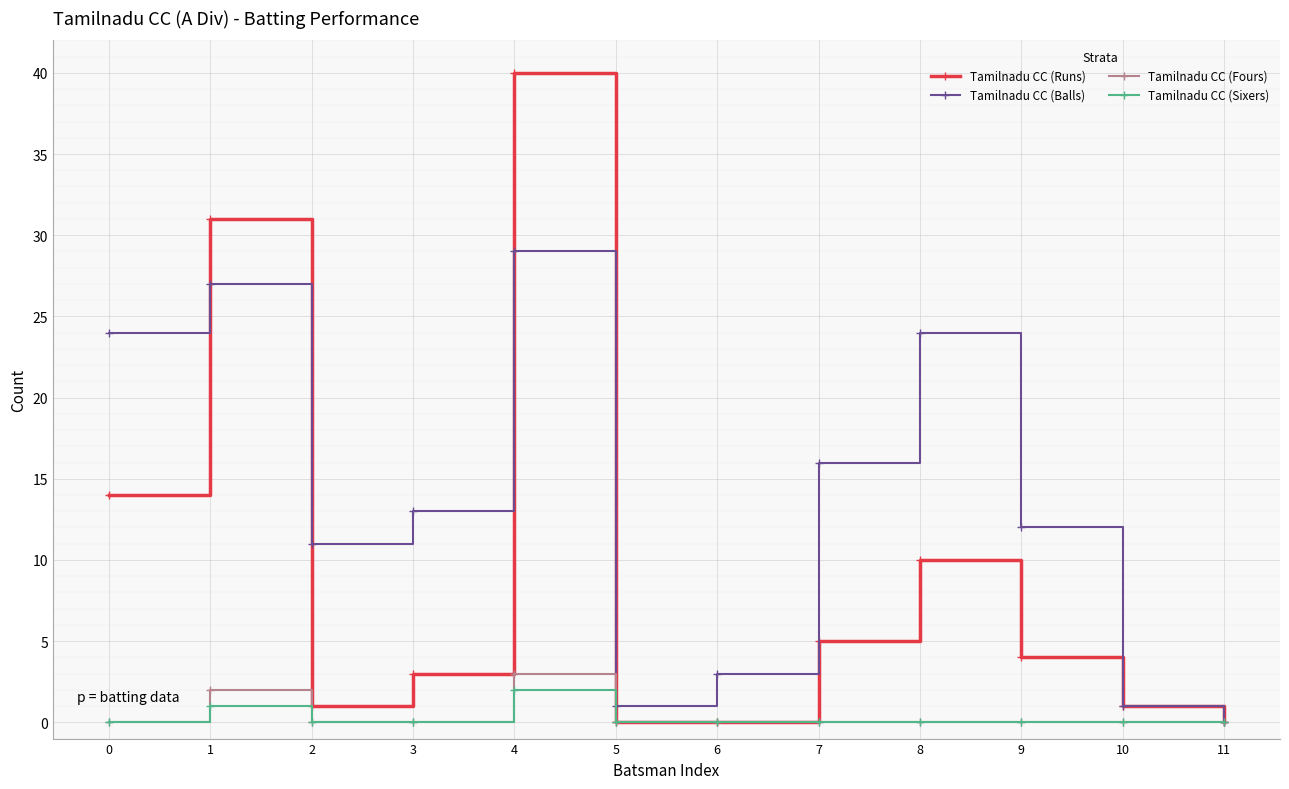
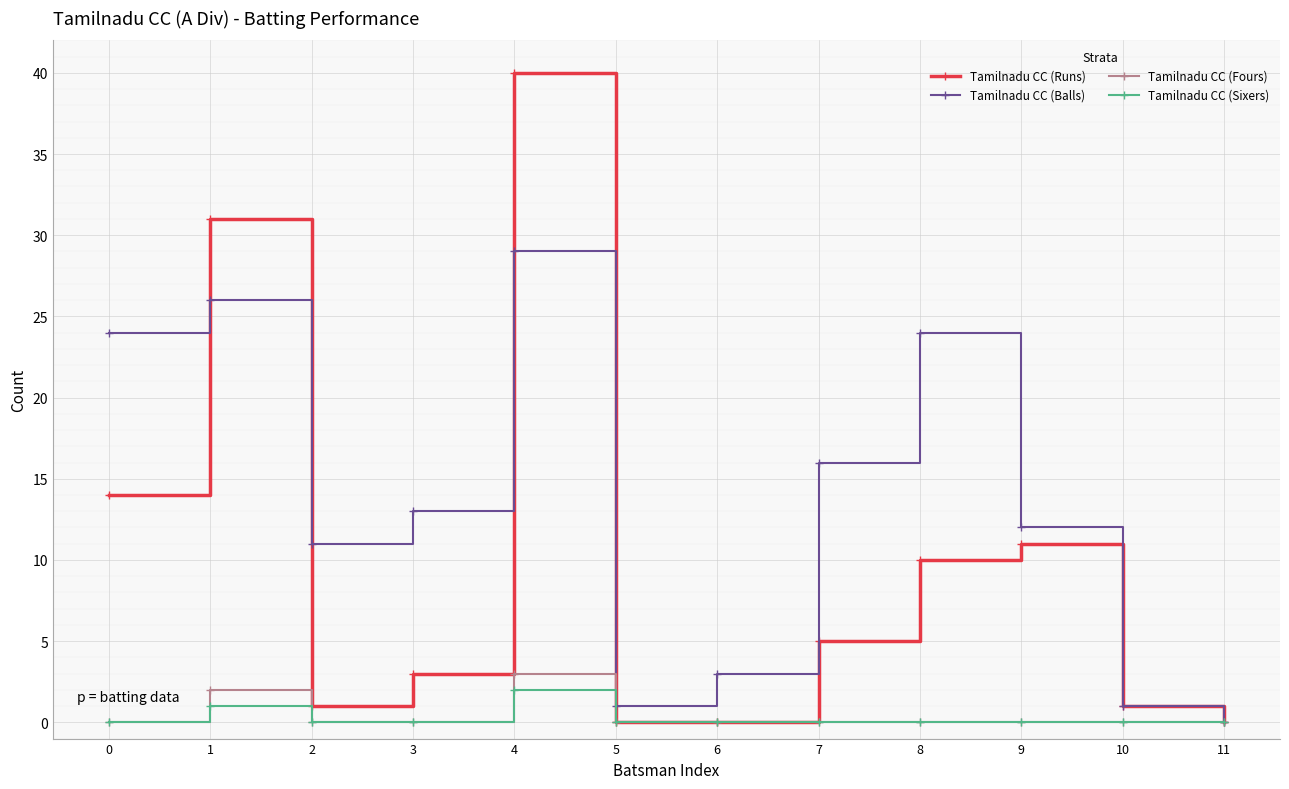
  {
    "Tamilnadu CC (Runs)": {
      "0": 14,
      "1": 31,
      "2": 1,
      "3": 3,
      "4": 40,
      "7": 5,
      "8": 10,
-     "9": 4
+     "9": 11
    },
    "Tamilnadu CC (Balls)": {
      "0": 24,
-     "1": 27,
+     "1": 26,
      "2": 11,
      "3": 13,
      "4": 29,
      "5": 1,
      "6": 3,
      "7": 16,
      "8": 24,
      "9": 12
    },
    "Tamilnadu CC (Fours)": {
      "1": 2,
      "4": 3
    },
    "Tamilnadu CC (Sixers)": {
      "1": 1,
      "4": 2
    }
  }
